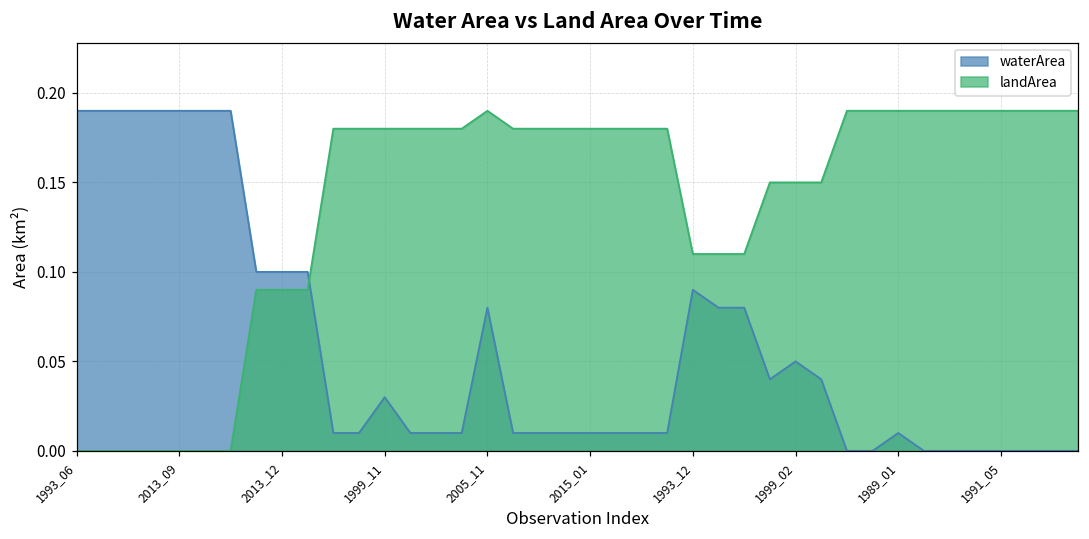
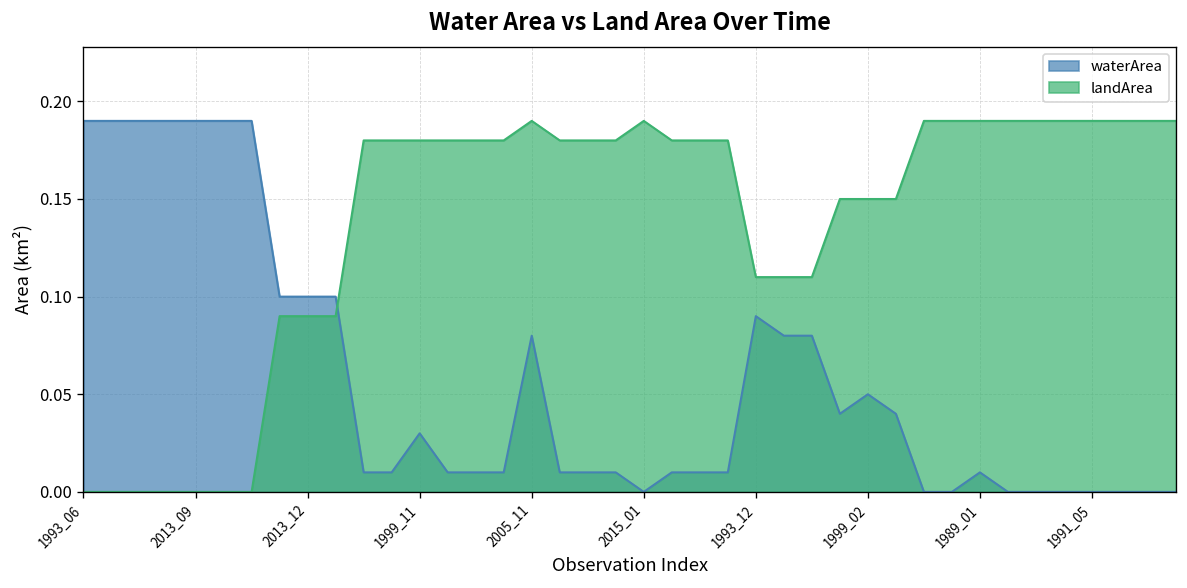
  {
    "waterArea": {
      "1993_06": 0.19,
      "2013_09": 0.19,
      "2013_12": 0.10,
      "1999_11": 0.03,
      "2005_11": 0.08,
-     "2015_01": 0.01,
+     "2015_01": 0.00,
      "1993_12": 0.09,
      "1999_02": 0.05,
      "1989_01": 0.01,
      "1991_05": 0.00
    },
    "landArea": {
      "1993_06": 0.00,
      "2013_09": 0.00,
      "2013_12": 0.09,
      "1999_11": 0.18,
      "2005_11": 0.19,
-     "2015_01": 0.18,
+     "2015_01": 0.19,
      "1993_12": 0.11,
      "1999_02": 0.15,
      "1989_01": 0.19,
      "1991_05": 0.19
    }
  }
